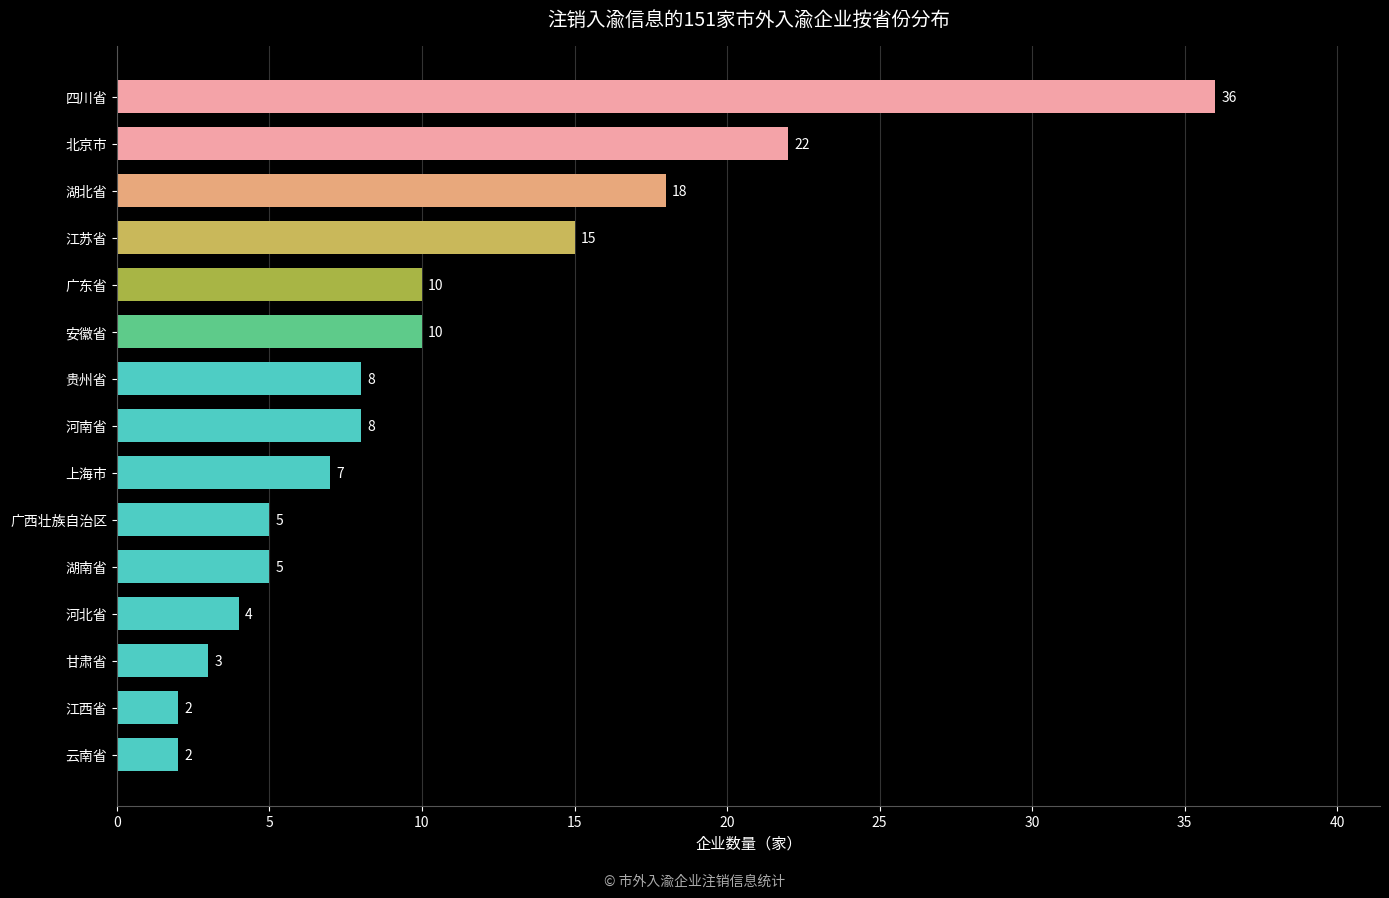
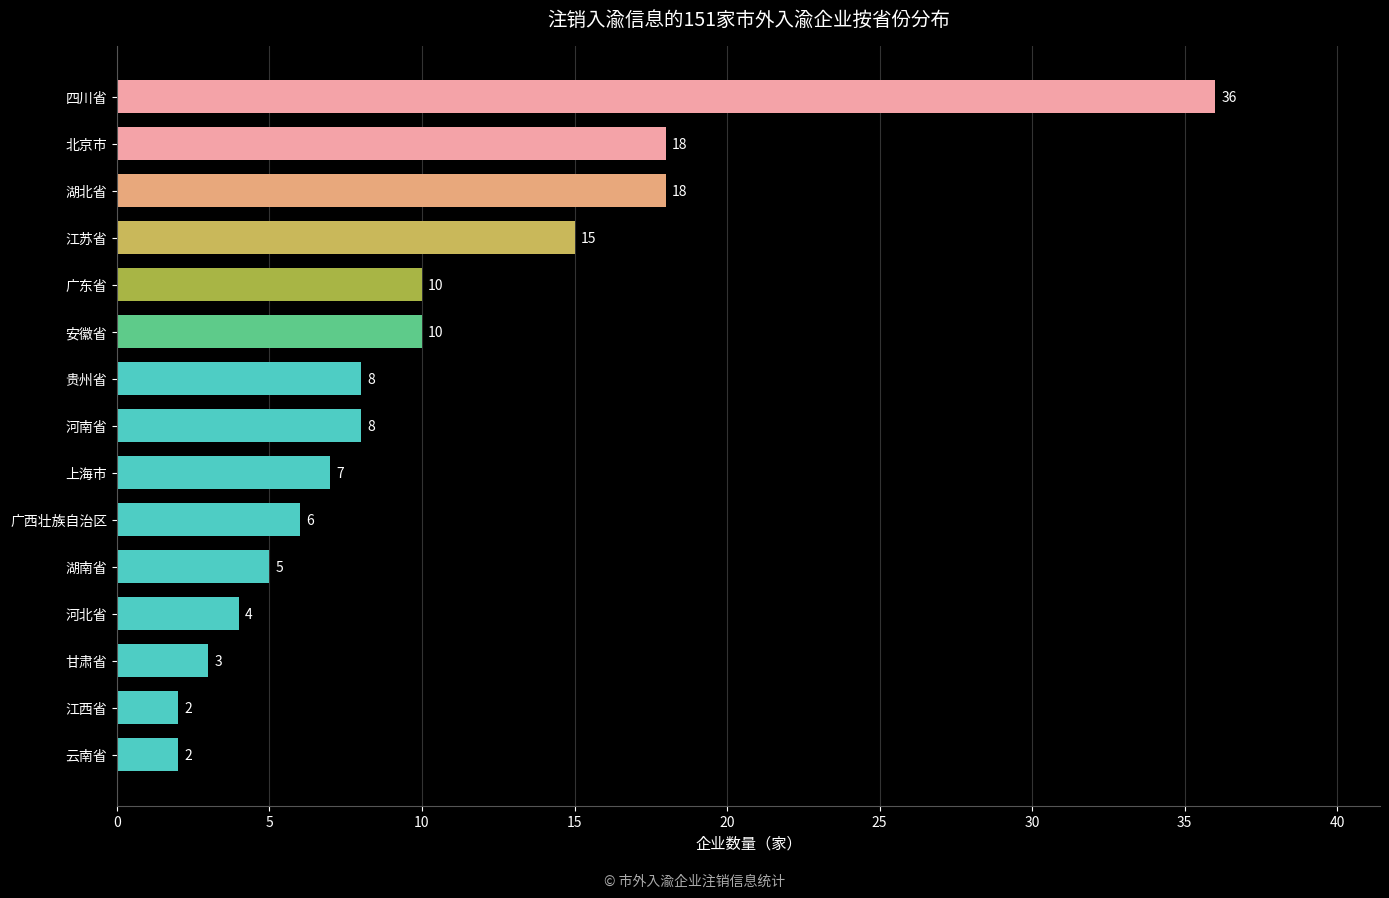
  {
    "四川省": 36,
-   "北京市": 22,
+   "北京市": 18,
    "湖北省": 18,
    "江苏省": 15,
    "广东省": 10,
    "安徽省": 10,
    "贵州省": 8,
    "河南省": 8,
    "上海市": 7,
-   "广西壮族自治区": 5,
+   "广西壮族自治区": 6,
    "湖南省": 5,
    "河北省": 4,
    "甘肃省": 3,
    "江西省": 2,
    "云南省": 2
  }
